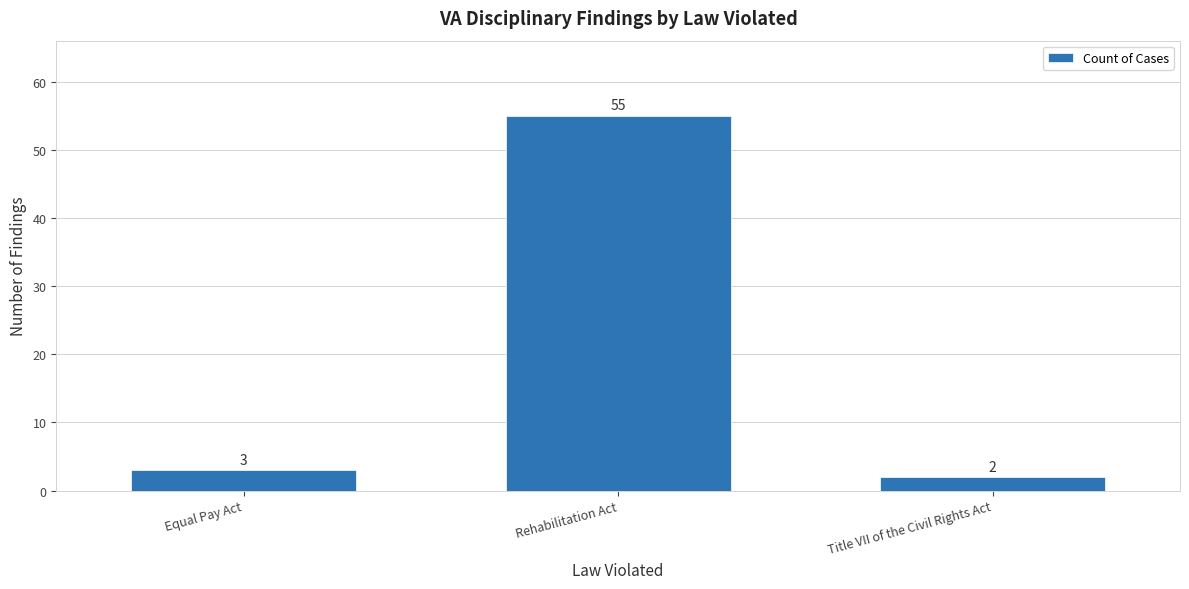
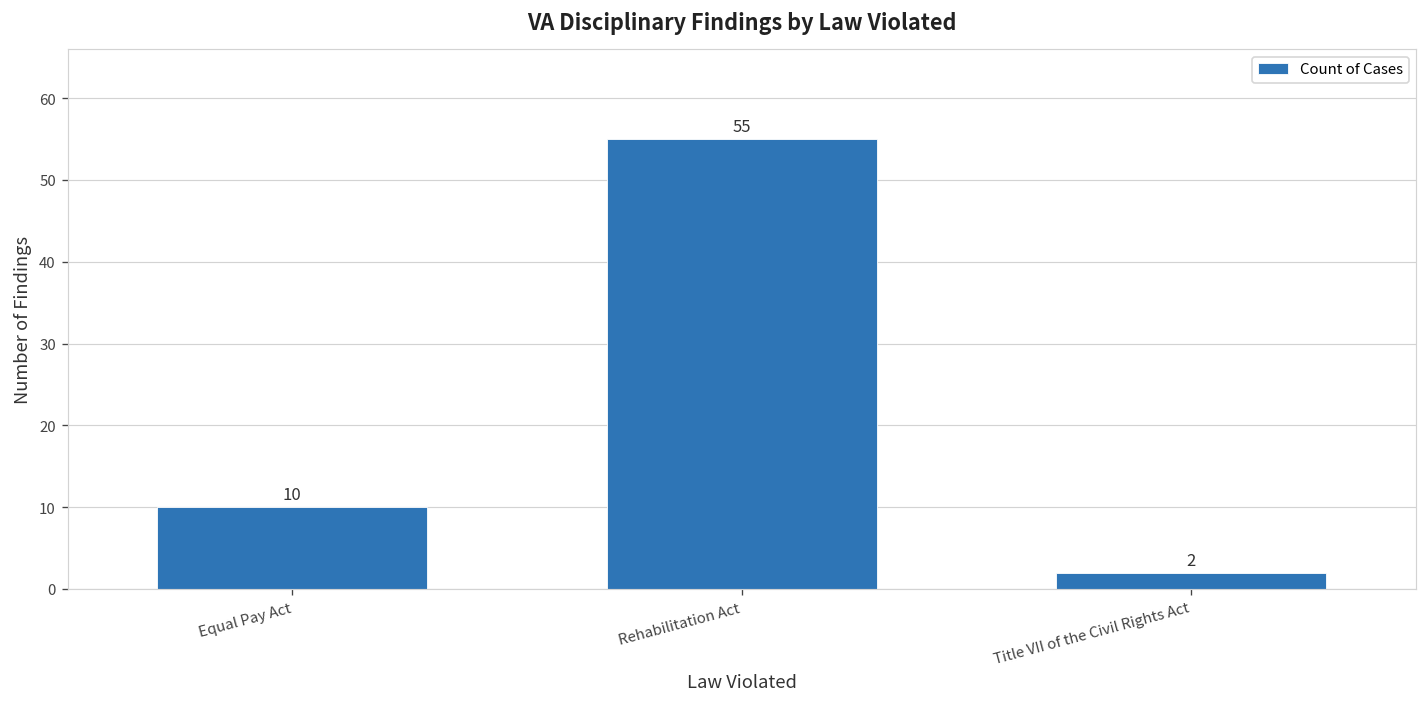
  {
-   "Equal Pay Act": 3,
+   "Equal Pay Act": 10,
    "Rehabilitation Act": 55,
    "Title VII of the Civil Rights Act": 2
  }
